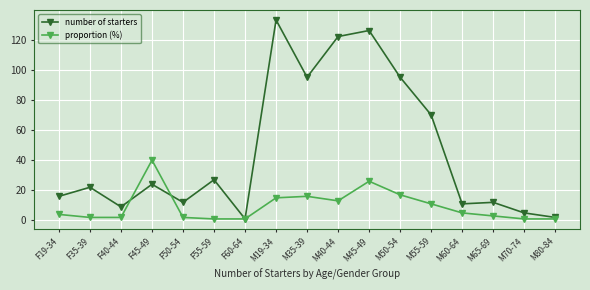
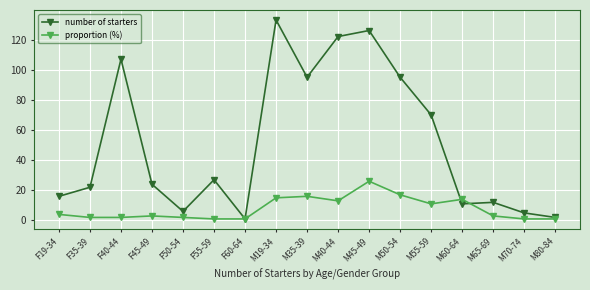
  {
    "number of starters": {
      "F19-34": 16,
      "F35-39": 22,
-     "F40-44": 9,
+     "F40-44": 107,
      "F45-49": 24,
-     "F50-54": 12,
+     "F50-54": 6,
      "F55-59": 27,
      "M19-34": 133,
      "M35-39": 95,
      "M40-44": 122,
      "M45-49": 126,
      "M50-54": 95,
      "M55-59": 70,
      "M60-64": 11,
      "M65-69": 12,
      "M70-74": 5
    },
    "proportion (%)": {
      "F19-34": 4,
      "F35-39": 2,
      "F40-44": 2,
-     "F45-49": 40,
+     "F45-49": 3,
      "F50-54": 2,
      "F55-59": 1,
      "M19-34": 15,
      "M35-39": 16,
      "M40-44": 13,
      "M45-49": 26,
      "M50-54": 17,
      "M55-59": 11,
-     "M60-64": 5,
+     "M60-64": 14,
      "M65-69": 3,
      "M70-74": 1
    }
  }
